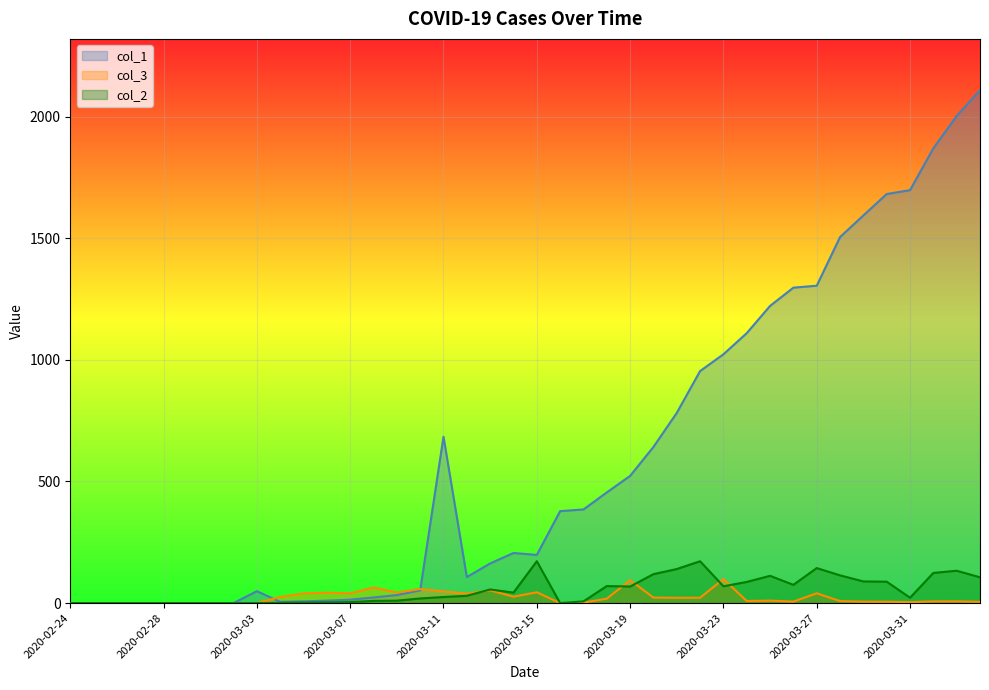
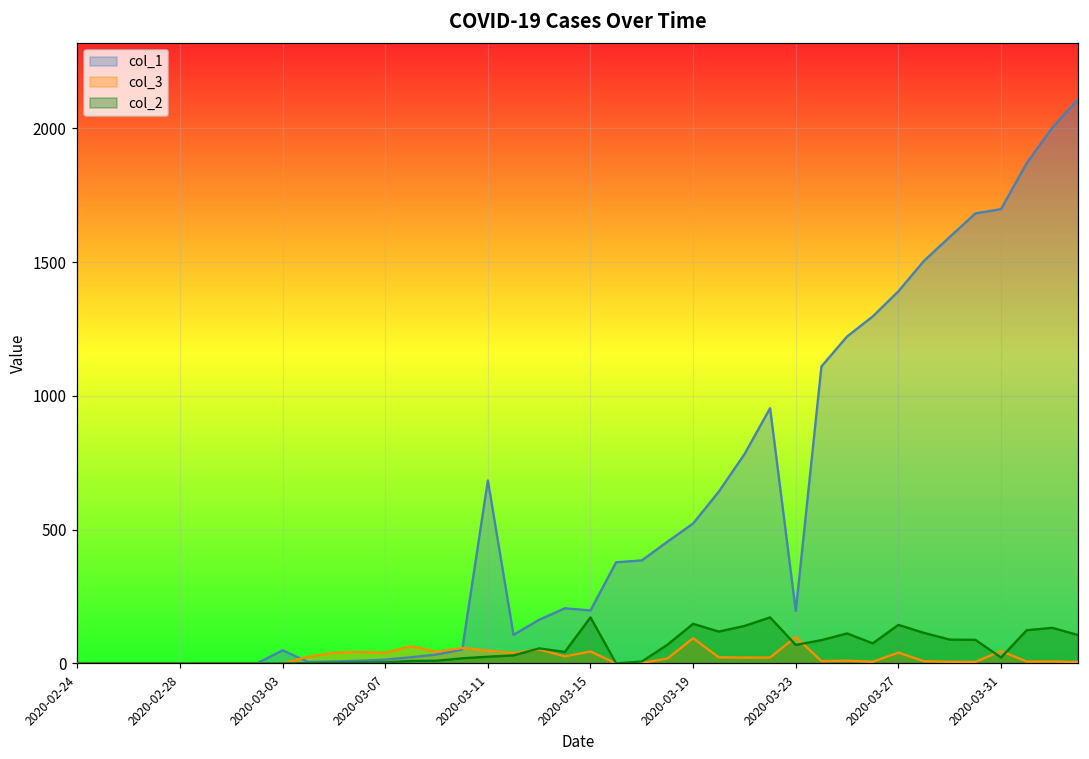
  {
    "col_1": {
      "2020-03-03": 50,
      "2020-03-11": 680,
      "2020-03-15": 200,
      "2020-03-19": 520,
-     "2020-03-23": 1020,
-     "2020-03-27": 1310,
+     "2020-03-23": 200,
+     "2020-03-27": 1390,
      "2020-03-31": 1700
    },
    "col_3": {
      "2020-03-07": 40,
      "2020-03-11": 50,
      "2020-03-15": 40,
      "2020-03-19": 90,
      "2020-03-23": 100,
      "2020-03-27": 40,
-     "2020-03-31": 0
+     "2020-03-31": 50
    },
    "col_2": {
      "2020-03-11": 30,
      "2020-03-15": 170,
-     "2020-03-19": 70,
+     "2020-03-19": 150,
      "2020-03-23": 70,
      "2020-03-27": 140,
      "2020-03-31": 20
    }
  }
